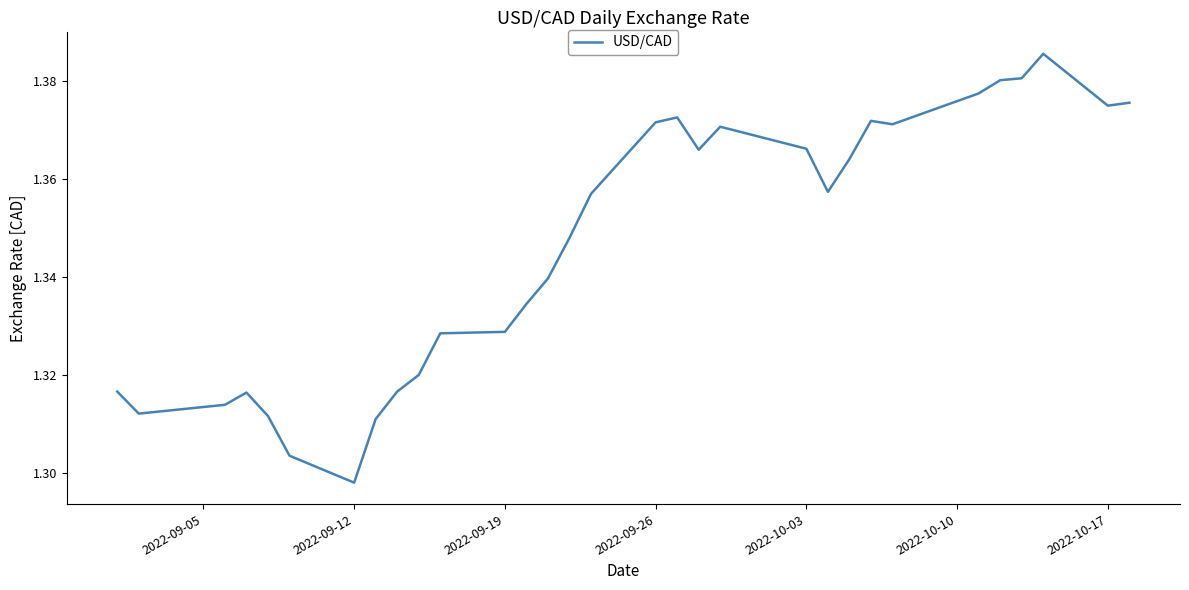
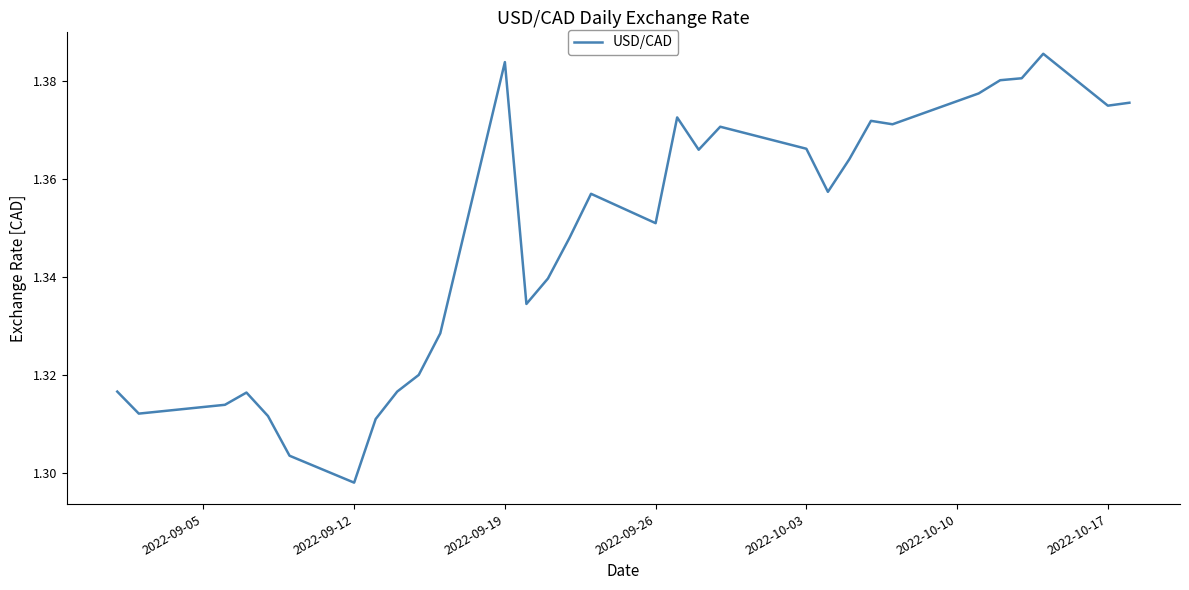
  {
    "2022-09-12": 1.298,
-   "2022-09-19": 1.329,
-   "2022-09-26": 1.372,
+   "2022-09-19": 1.384,
+   "2022-09-26": 1.351,
    "2022-10-03": 1.366,
    "2022-10-17": 1.375
  }
